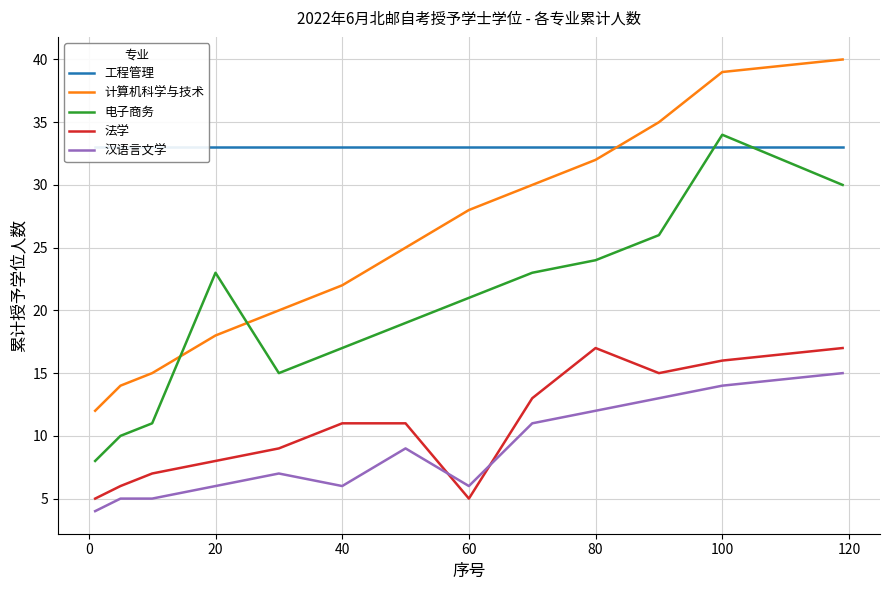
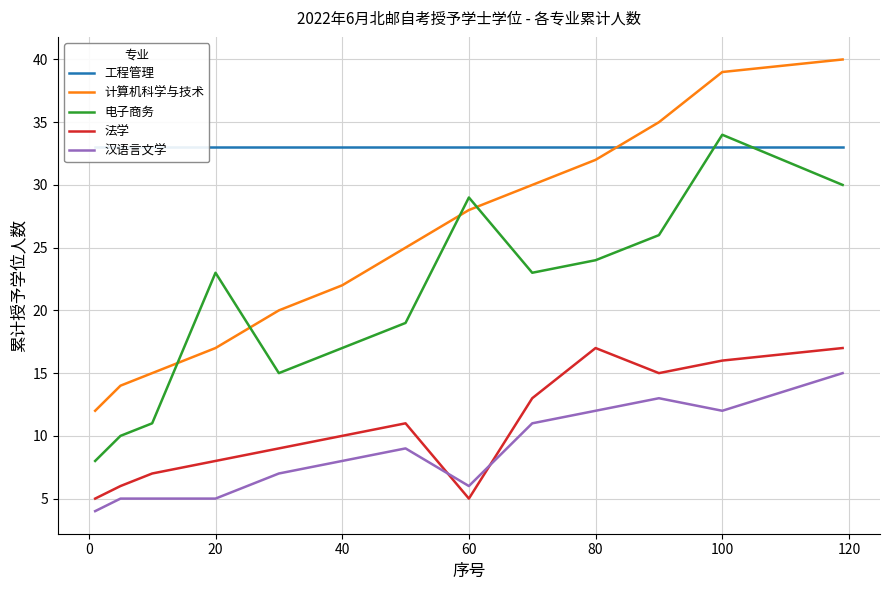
  {
    "工程管理": {
      "20": 33,
      "40": 33,
      "60": 33,
      "80": 33,
      "100": 33
    },
    "计算机科学与技术": {
-     "20": 18,
+     "20": 17,
      "40": 22,
      "60": 28,
      "80": 32,
      "100": 39
    },
    "电子商务": {
      "20": 23,
      "40": 17,
-     "60": 21,
+     "60": 29,
      "80": 24,
      "100": 34
    },
    "法学": {
      "20": 8,
-     "40": 11,
+     "40": 10,
      "60": 5,
      "80": 17,
      "100": 16
    },
    "汉语言文学": {
-     "20": 6,
-     "40": 6,
+     "20": 5,
+     "40": 8,
      "60": 6,
      "80": 12,
-     "100": 14
+     "100": 12
    }
  }
